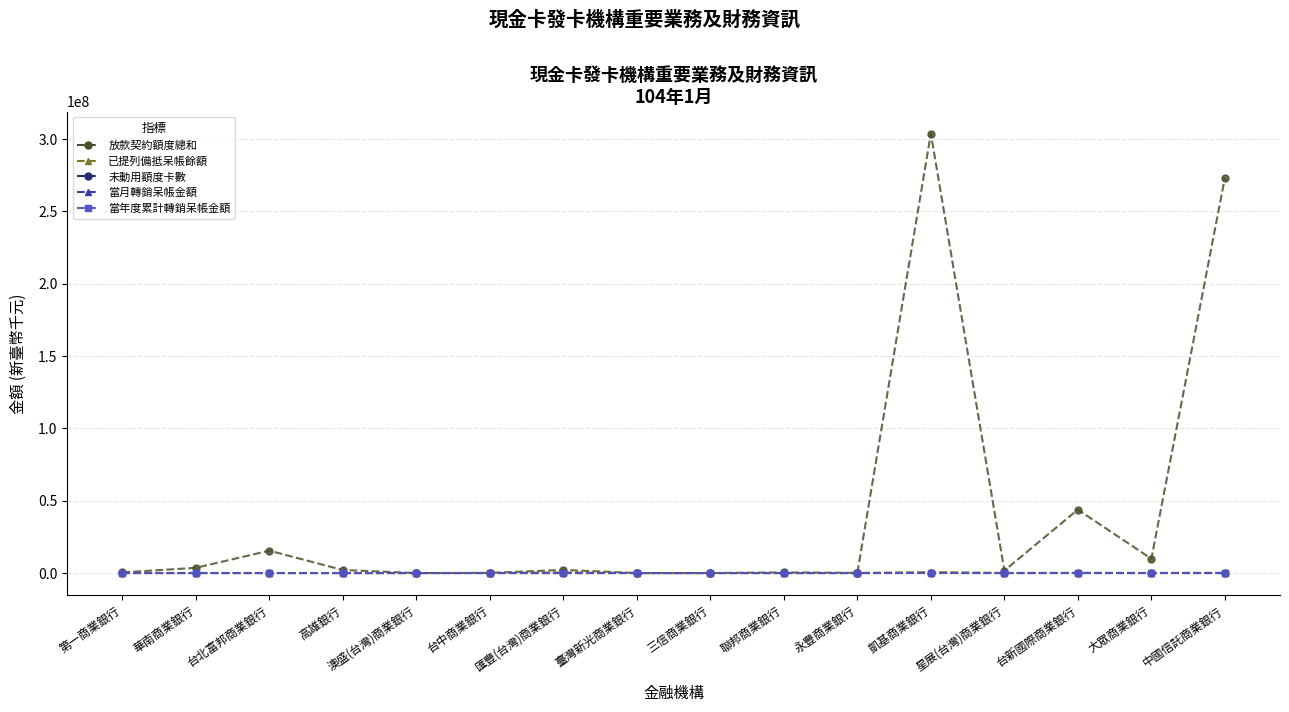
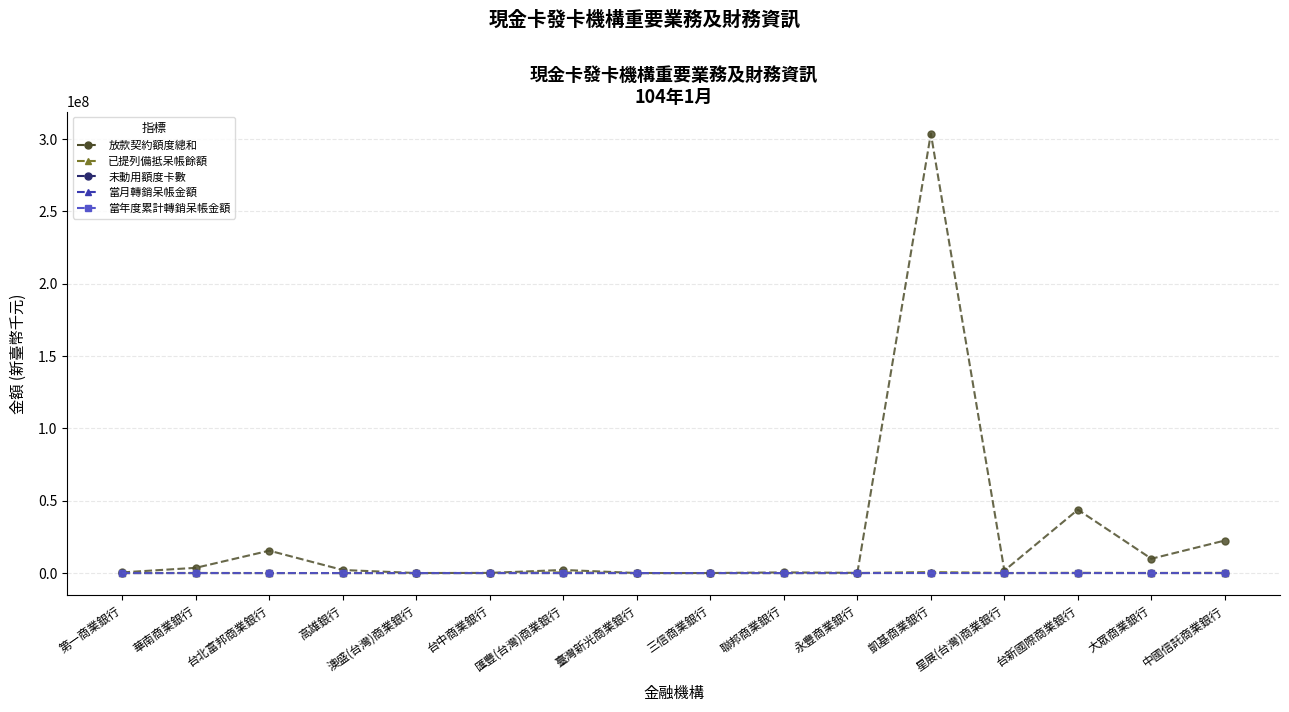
  {
    "放款契約額度總和": {
      "華南商業銀行": 4000000,
      "台北富邦商業銀行": 15000000,
      "高雄銀行": 2000000,
      "凱基商業銀行": 304000000,
      "台新國際商業銀行": 44000000,
      "大眾商業銀行": 10000000,
-     "中國信託商業銀行": 273000000
+     "中國信託商業銀行": 22000000
    }
  }
